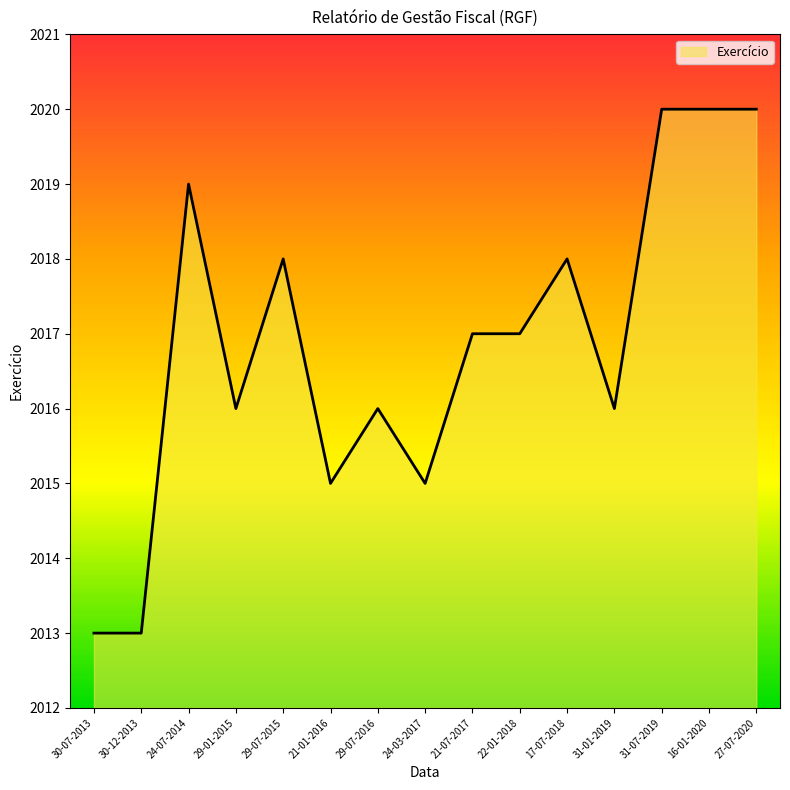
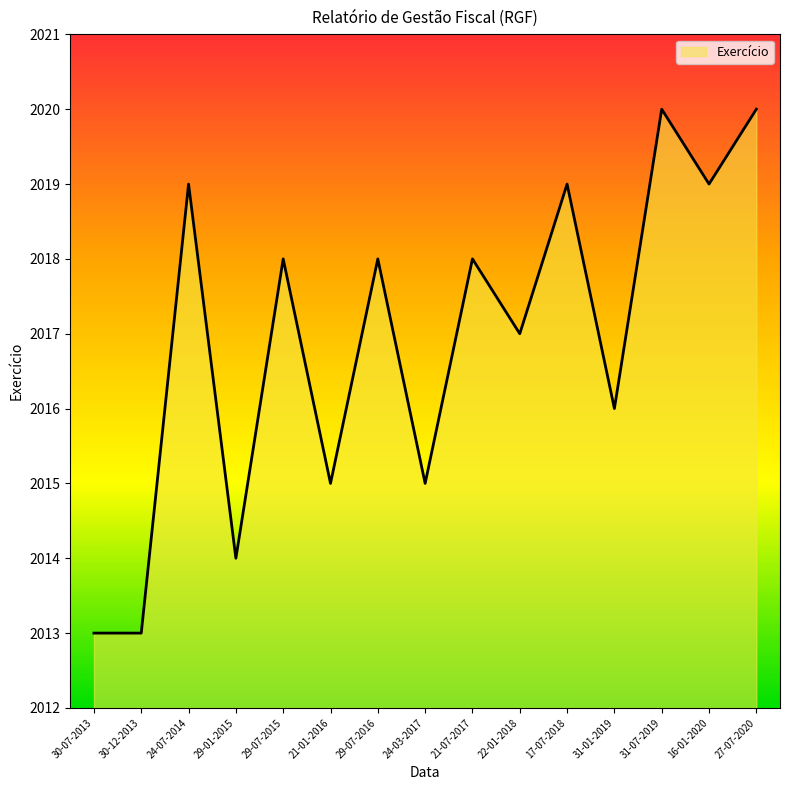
  {
    "30-07-2013": 2013,
    "30-12-2013": 2013,
    "24-07-2014": 2019,
-   "29-01-2015": 2016,
+   "29-01-2015": 2014,
    "29-07-2015": 2018,
    "21-01-2016": 2015,
-   "29-07-2016": 2016,
+   "29-07-2016": 2018,
    "24-03-2017": 2015,
-   "21-07-2017": 2017,
+   "21-07-2017": 2018,
    "22-01-2018": 2017,
-   "17-07-2018": 2018,
+   "17-07-2018": 2019,
    "31-01-2019": 2016,
    "31-07-2019": 2020,
-   "16-01-2020": 2020,
+   "16-01-2020": 2019,
    "27-07-2020": 2020
  }
